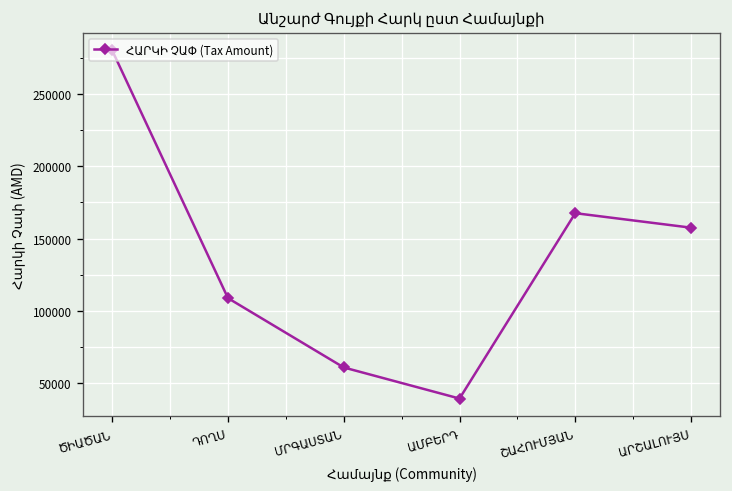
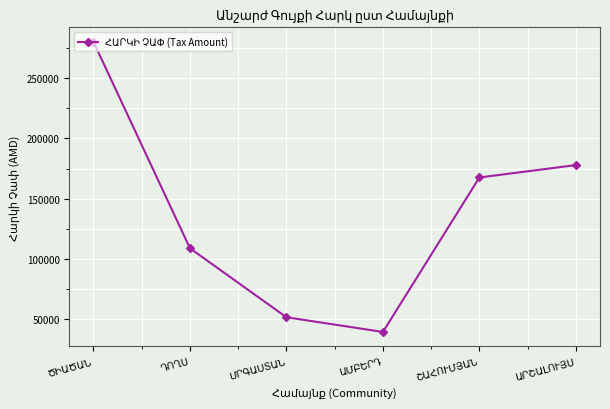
  {
    "ԴՈՂՍ": 109000,
-   "ՄՐԳԱՍՏԱՆ": 61000,
+   "ՄՐԳԱՍՏԱՆ": 51000,
    "ԱՄԲԵՐԴ": 39000,
    "ՇԱՀՈՒՄՅԱՆ": 168000,
-   "ԱՐՇԱԼՈՒՅՍ": 158000
+   "ԱՐՇԱԼՈՒՅՍ": 178000
  }
